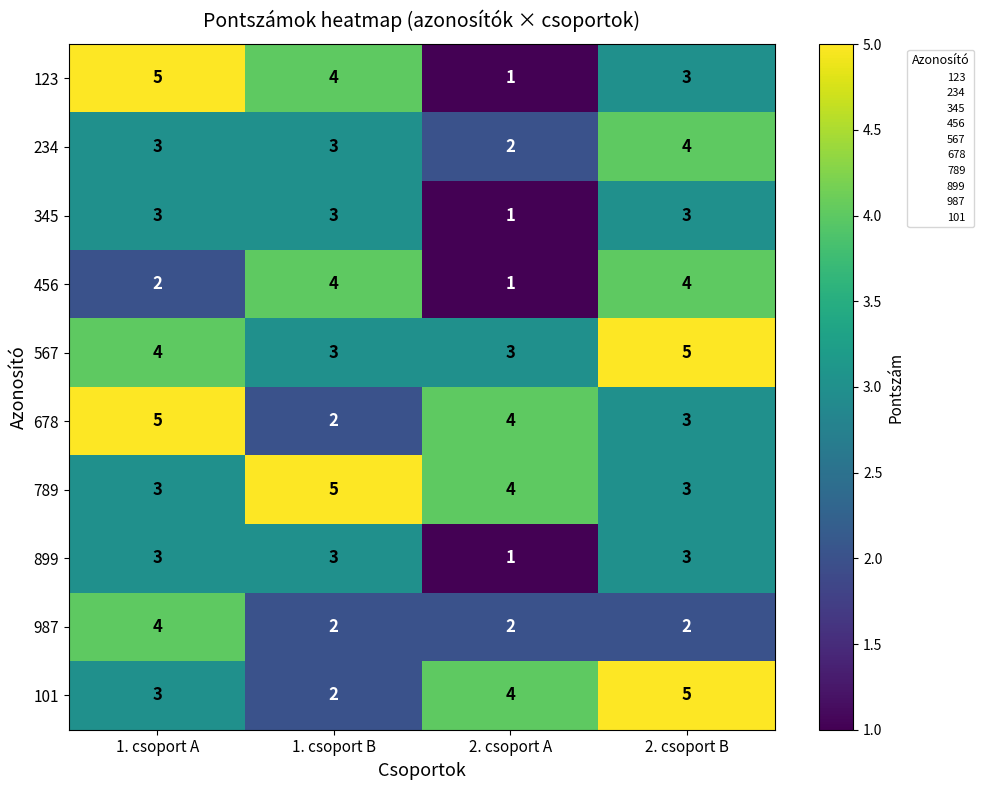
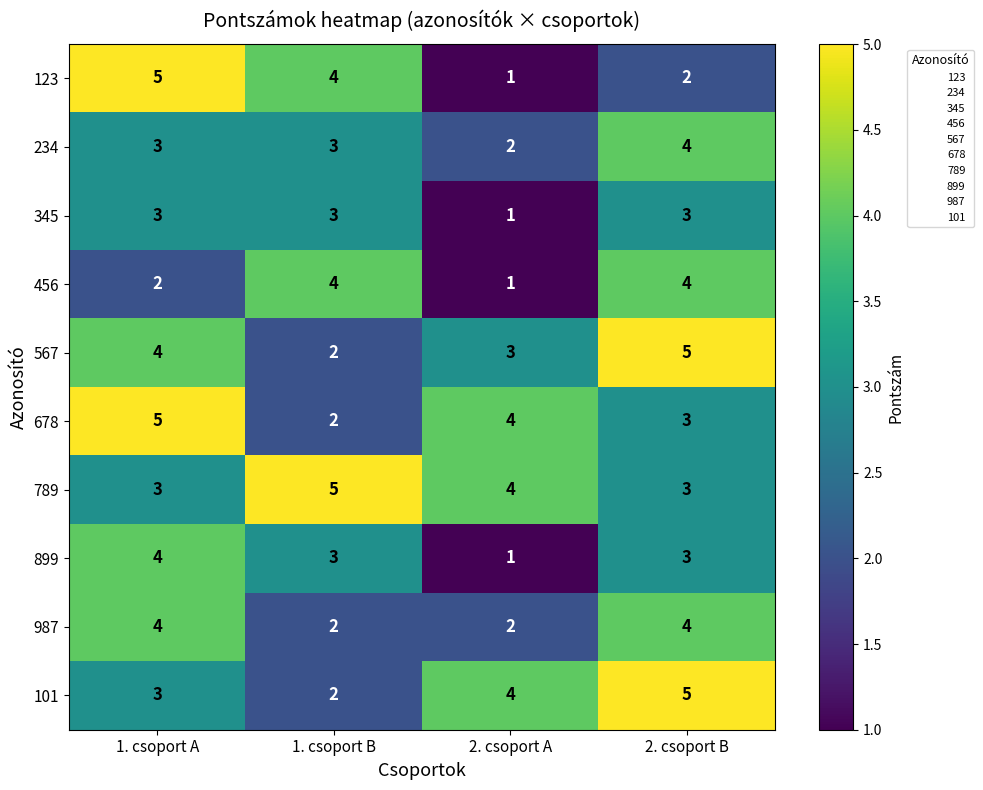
  {
    "123": {
      "1. csoport A": 5,
      "1. csoport B": 4,
      "2. csoport A": 1,
-     "2. csoport B": 3
+     "2. csoport B": 2
    },
    "234": {
      "1. csoport A": 3,
      "1. csoport B": 3,
      "2. csoport A": 2,
      "2. csoport B": 4
    },
    "345": {
      "1. csoport A": 3,
      "1. csoport B": 3,
      "2. csoport A": 1,
      "2. csoport B": 3
    },
    "456": {
      "1. csoport A": 2,
      "1. csoport B": 4,
      "2. csoport A": 1,
      "2. csoport B": 4
    },
    "567": {
      "1. csoport A": 4,
-     "1. csoport B": 3,
+     "1. csoport B": 2,
      "2. csoport A": 3,
      "2. csoport B": 5
    },
    "678": {
      "1. csoport A": 5,
      "1. csoport B": 2,
      "2. csoport A": 4,
      "2. csoport B": 3
    },
    "789": {
      "1. csoport A": 3,
      "1. csoport B": 5,
      "2. csoport A": 4,
      "2. csoport B": 3
    },
    "899": {
-     "1. csoport A": 3,
+     "1. csoport A": 4,
      "1. csoport B": 3,
      "2. csoport A": 1,
      "2. csoport B": 3
    },
    "987": {
      "1. csoport A": 4,
      "1. csoport B": 2,
      "2. csoport A": 2,
-     "2. csoport B": 2
+     "2. csoport B": 4
    },
    "101": {
      "1. csoport A": 3,
      "1. csoport B": 2,
      "2. csoport A": 4,
      "2. csoport B": 5
    }
  }
